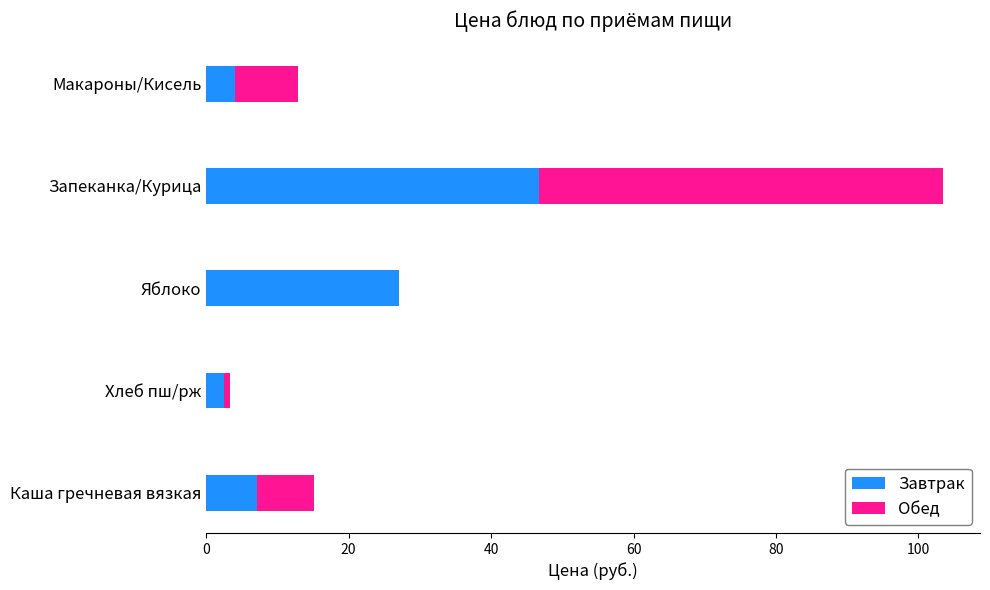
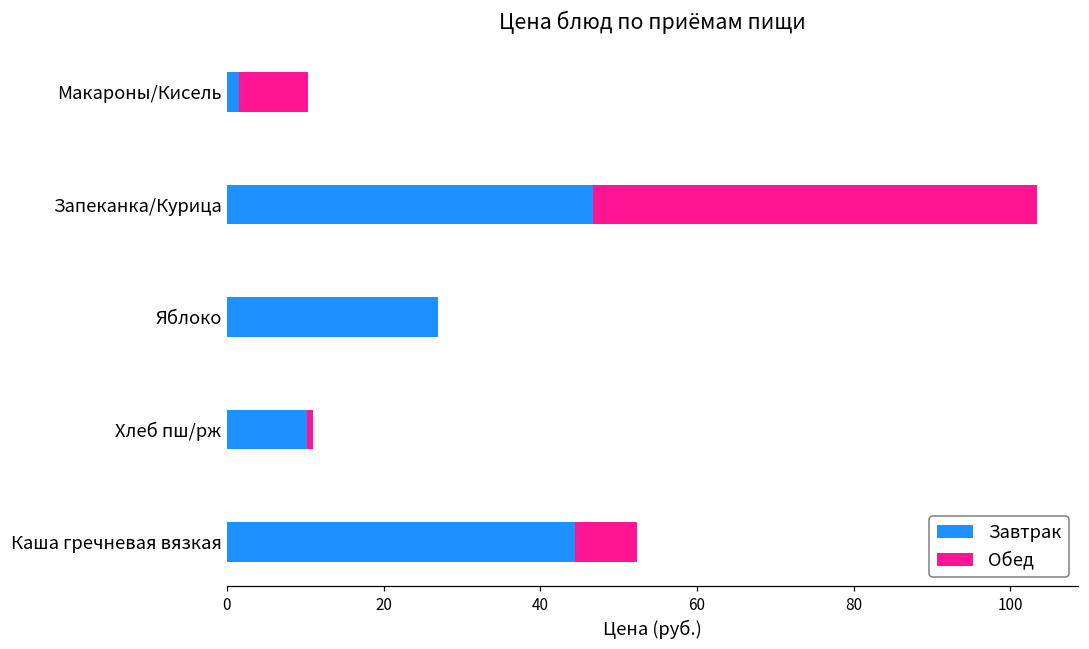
  {
    "Завтрак": {
-     "Макароны/Кисель": 4,
+     "Макароны/Кисель": 2,
      "Запеканка/Курица": 47,
      "Яблоко": 27,
-     "Хлеб пш/рж": 2,
-     "Каша гречневая вязкая": 7
+     "Хлеб пш/рж": 10,
+     "Каша гречневая вязкая": 44
    },
    "Обед": {
      "Макароны/Кисель": 9,
      "Запеканка/Курица": 57,
      "Яблоко": 0,
      "Хлеб пш/рж": 1,
      "Каша гречневая вязкая": 8
    }
  }
